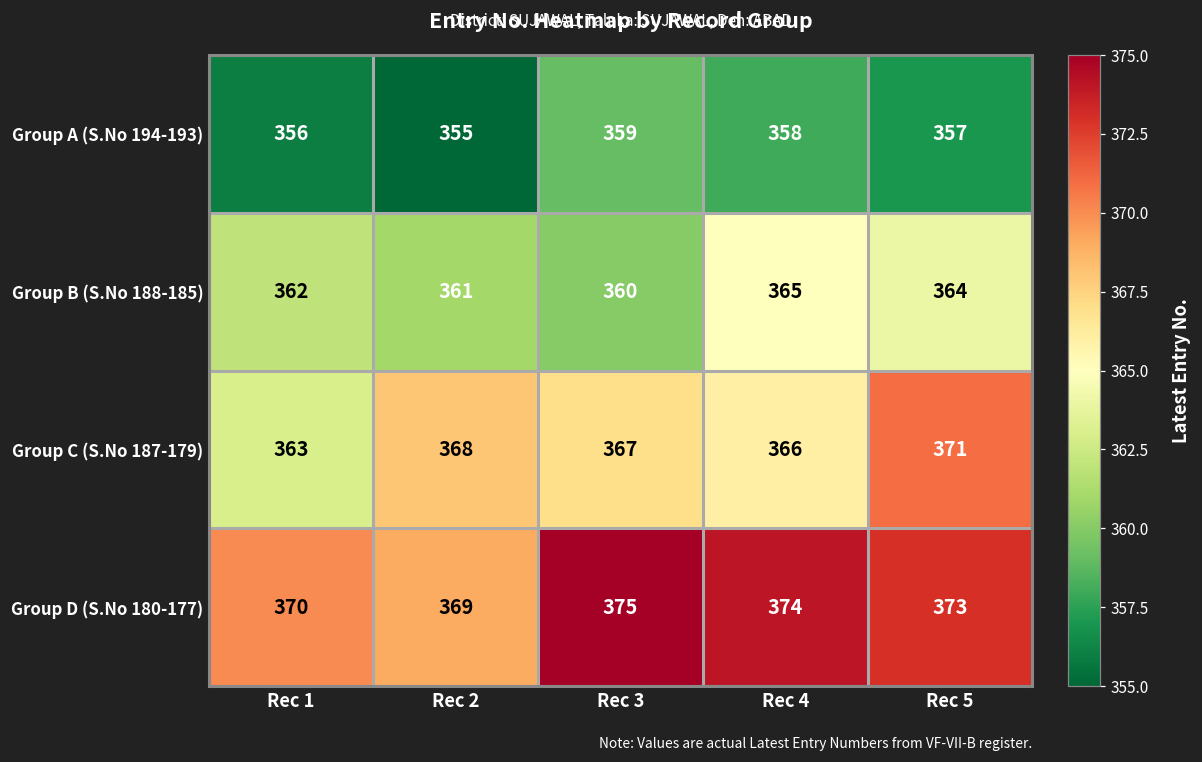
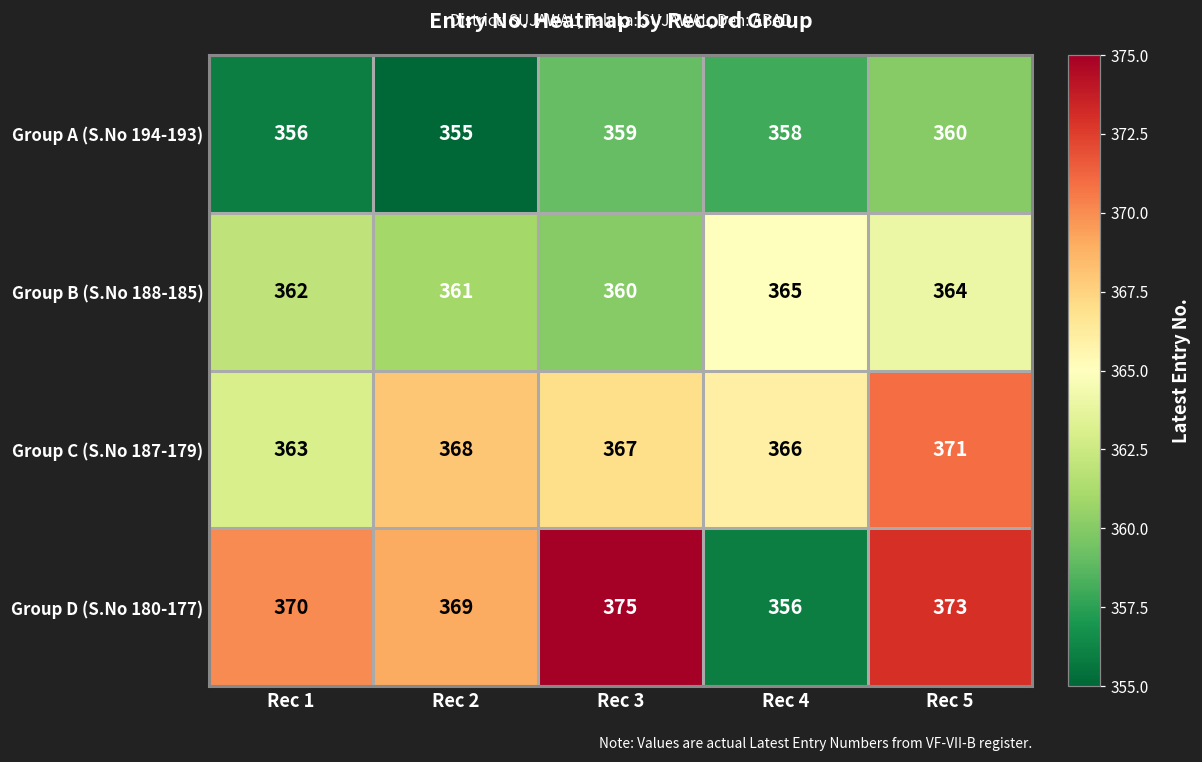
  {
    "Group A (S.No 194-193)": {
      "Rec 1": 356,
      "Rec 2": 355,
      "Rec 3": 359,
      "Rec 4": 358,
-     "Rec 5": 357
+     "Rec 5": 360
    },
    "Group B (S.No 188-185)": {
      "Rec 1": 362,
      "Rec 2": 361,
      "Rec 3": 360,
      "Rec 4": 365,
      "Rec 5": 364
    },
    "Group C (S.No 187-179)": {
      "Rec 1": 363,
      "Rec 2": 368,
      "Rec 3": 367,
      "Rec 4": 366,
      "Rec 5": 371
    },
    "Group D (S.No 180-177)": {
      "Rec 1": 370,
      "Rec 2": 369,
      "Rec 3": 375,
-     "Rec 4": 374,
+     "Rec 4": 356,
      "Rec 5": 373
    }
  }
